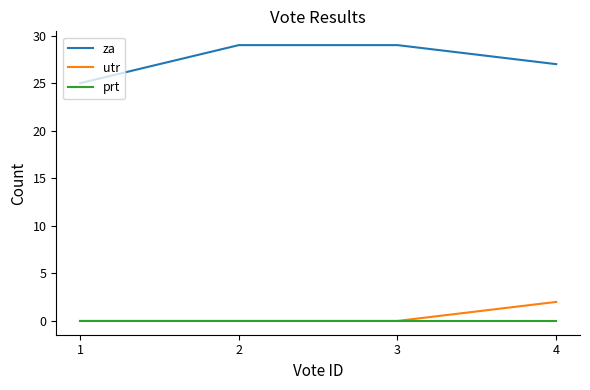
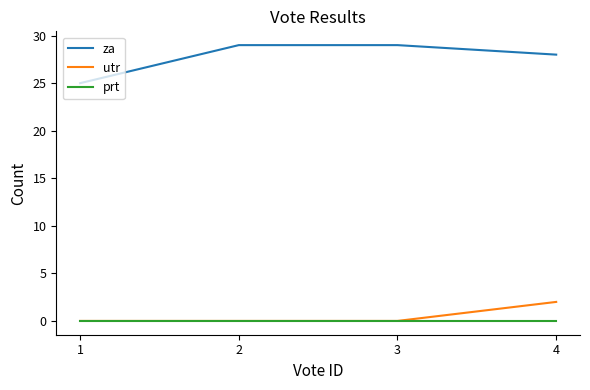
  {
    "za": {
      "2": 29,
      "3": 29,
-     "4": 27
+     "4": 28
    },
    "utr": {
      "4": 2
    },
    "prt": {
      "4": 0
    }
  }
